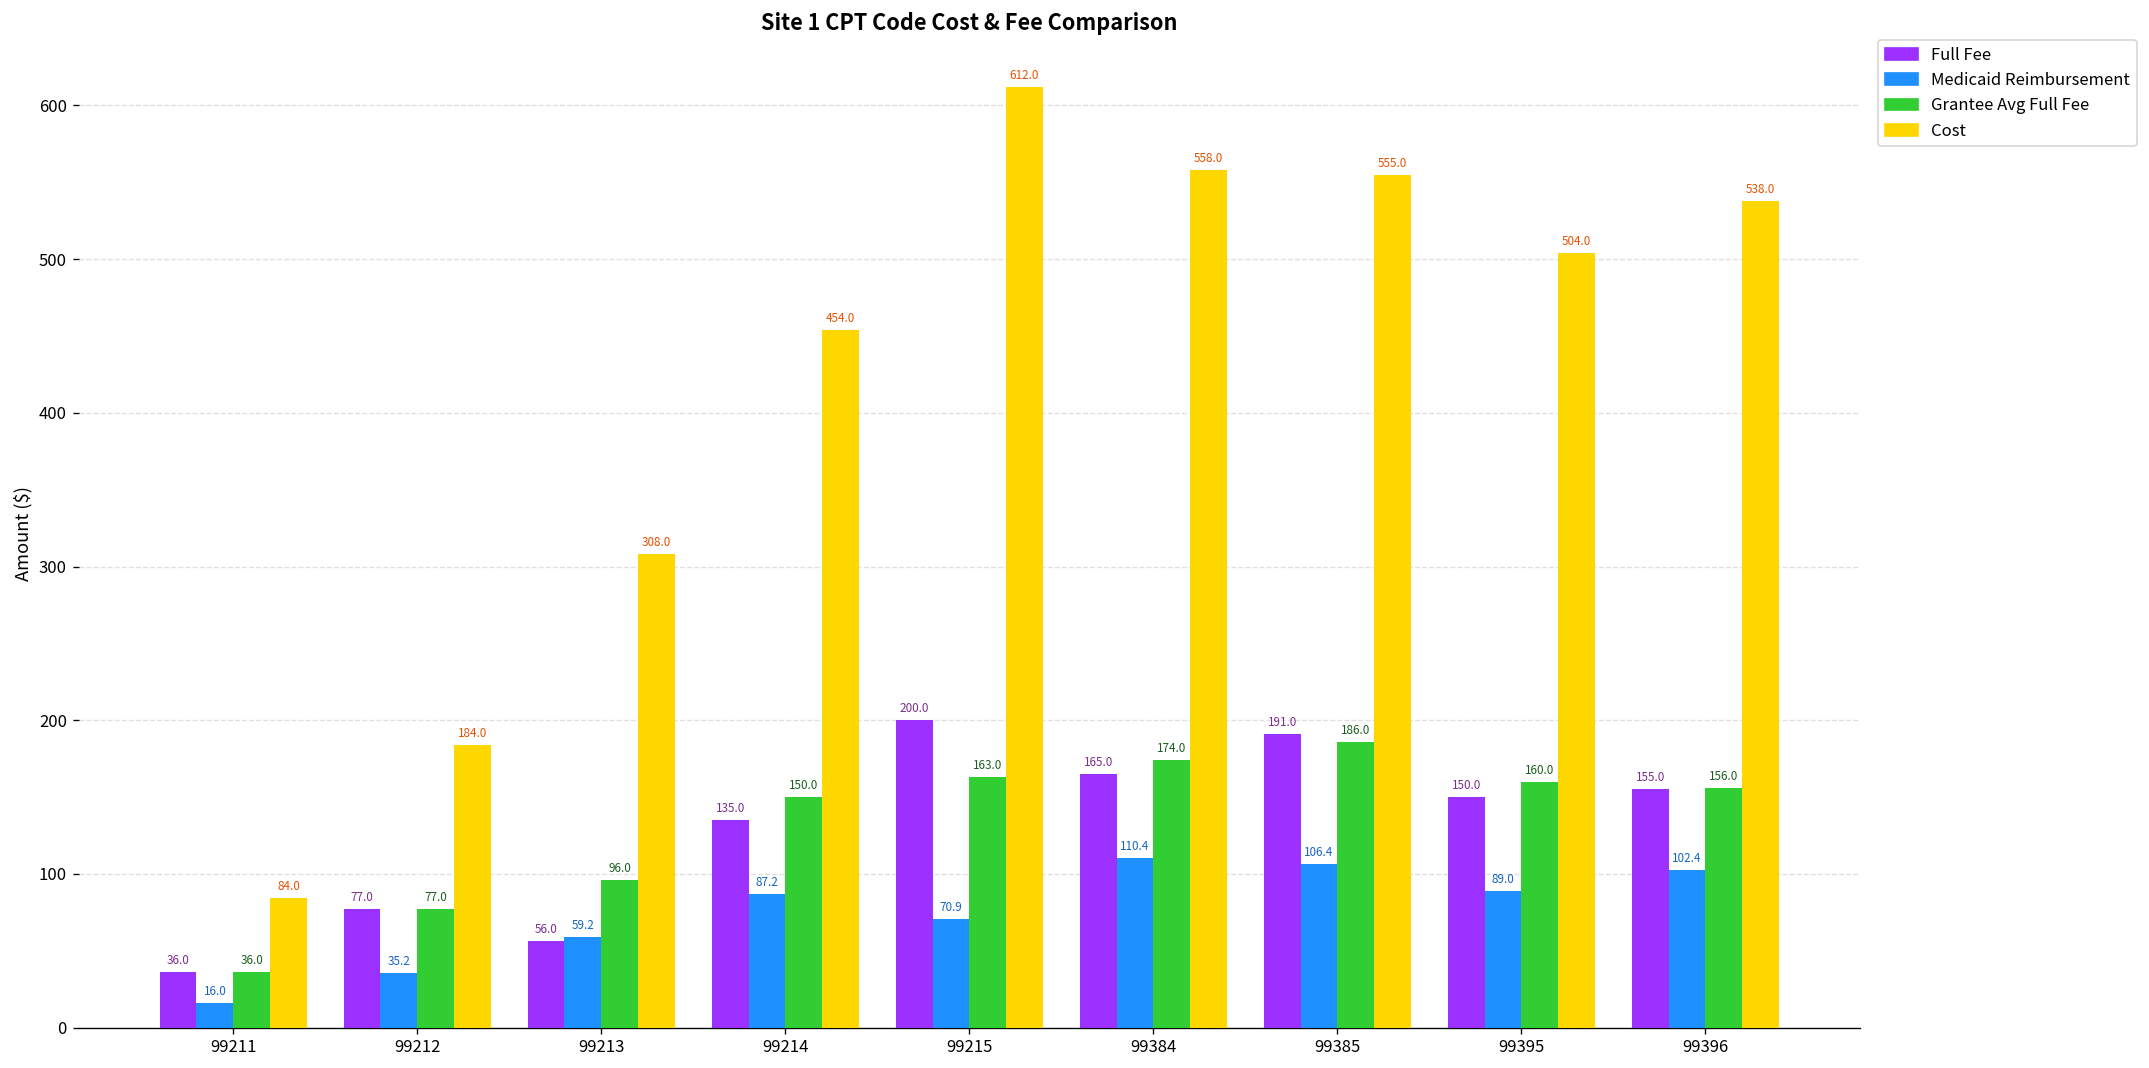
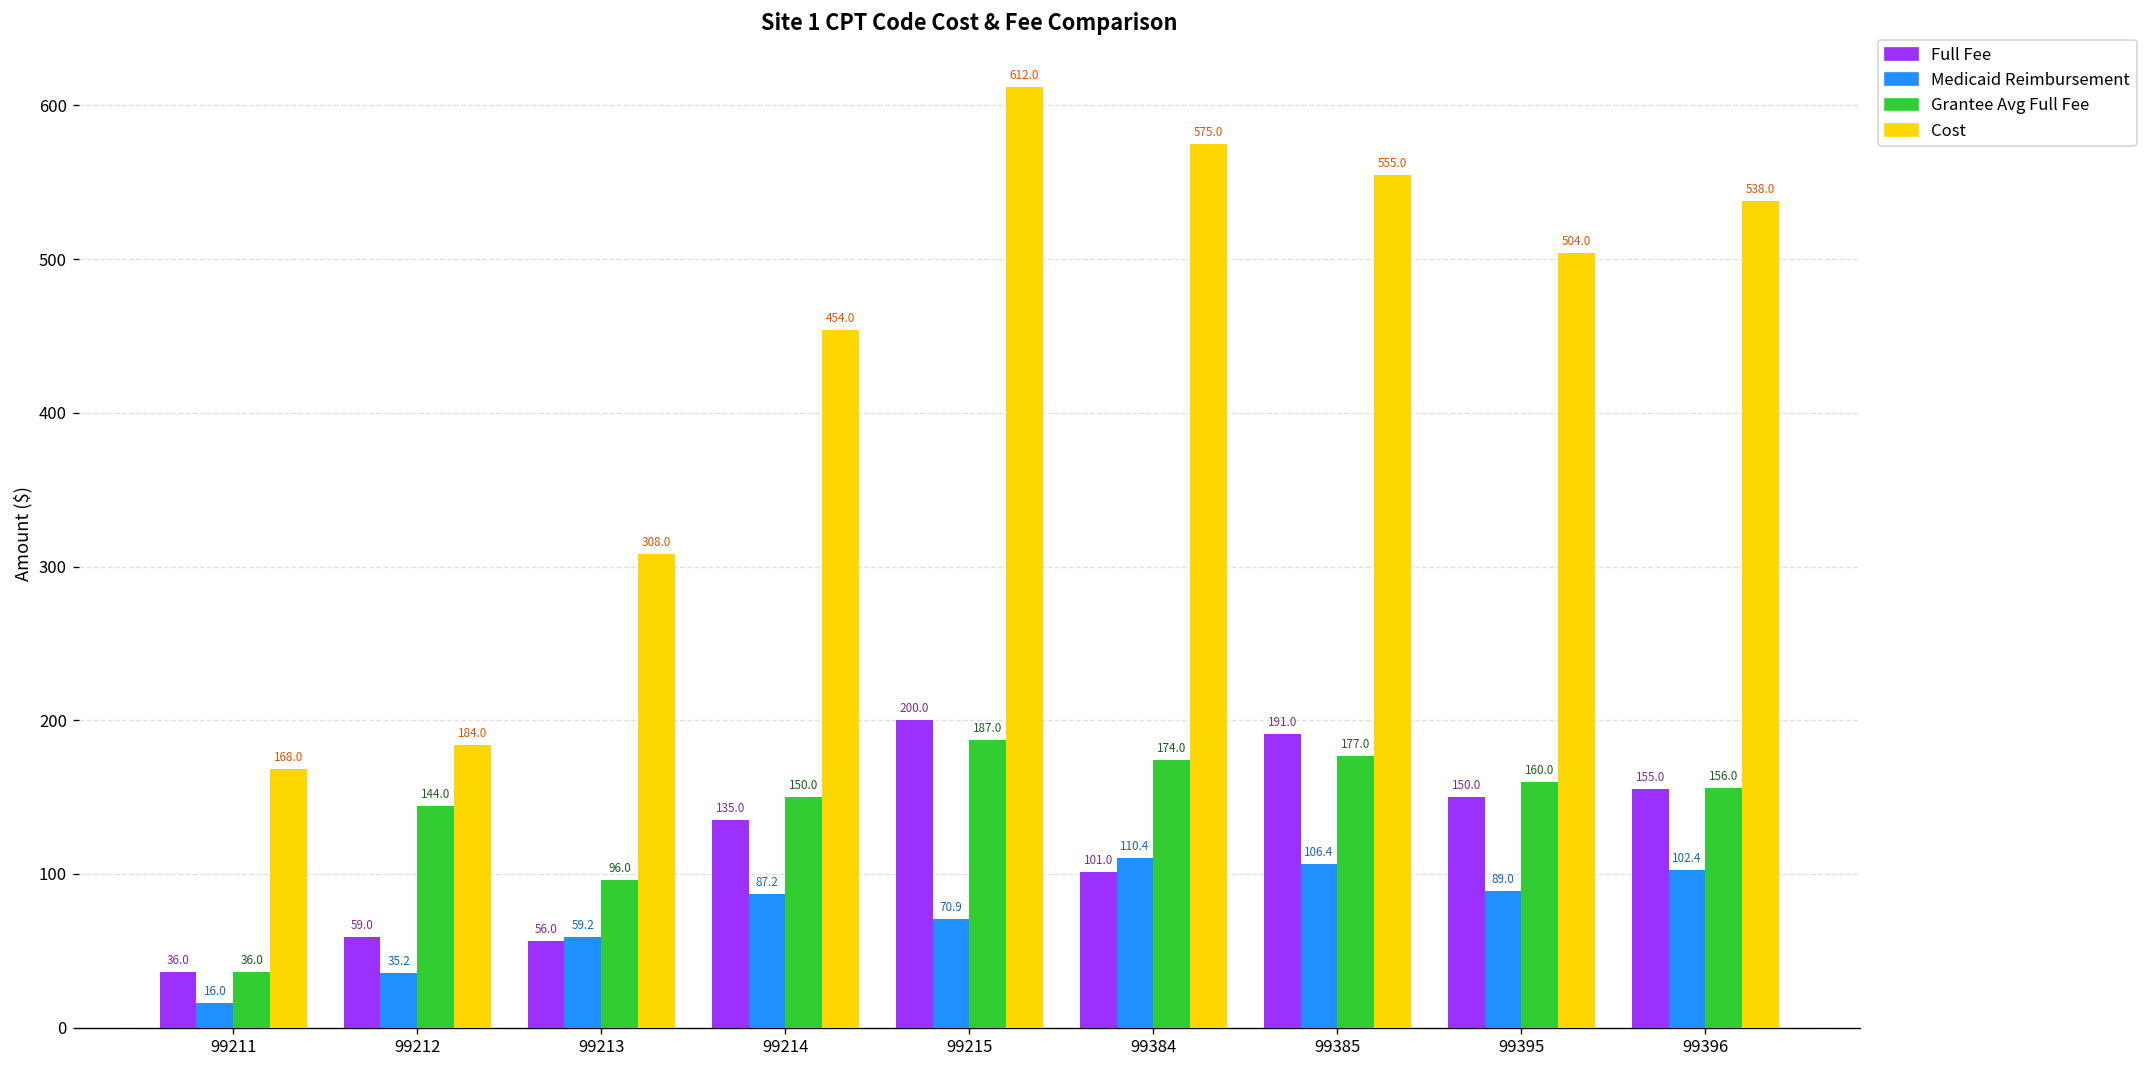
  {
    "Full Fee": {
      "99211": 36.0,
-     "99212": 77.0,
+     "99212": 59.0,
      "99213": 56.0,
      "99214": 135.0,
      "99215": 200.0,
-     "99384": 165.0,
+     "99384": 101.0,
      "99385": 191.0,
      "99395": 150.0,
      "99396": 155.0
    },
    "Medicaid Reimbursement": {
      "99211": 16.0,
      "99212": 35.2,
      "99213": 59.2,
      "99214": 87.2,
      "99215": 70.9,
      "99384": 110.4,
      "99385": 106.4,
      "99395": 89.0,
      "99396": 102.4
    },
    "Grantee Avg Full Fee": {
      "99211": 36.0,
-     "99212": 77.0,
+     "99212": 144.0,
      "99213": 96.0,
      "99214": 150.0,
-     "99215": 163.0,
+     "99215": 187.0,
      "99384": 174.0,
-     "99385": 186.0,
+     "99385": 177.0,
      "99395": 160.0,
      "99396": 156.0
    },
    "Cost": {
-     "99211": 84.0,
+     "99211": 168.0,
      "99212": 184.0,
      "99213": 308.0,
      "99214": 454.0,
      "99215": 612.0,
-     "99384": 558.0,
+     "99384": 575.0,
      "99385": 555.0,
      "99395": 504.0,
      "99396": 538.0
    }
  }
